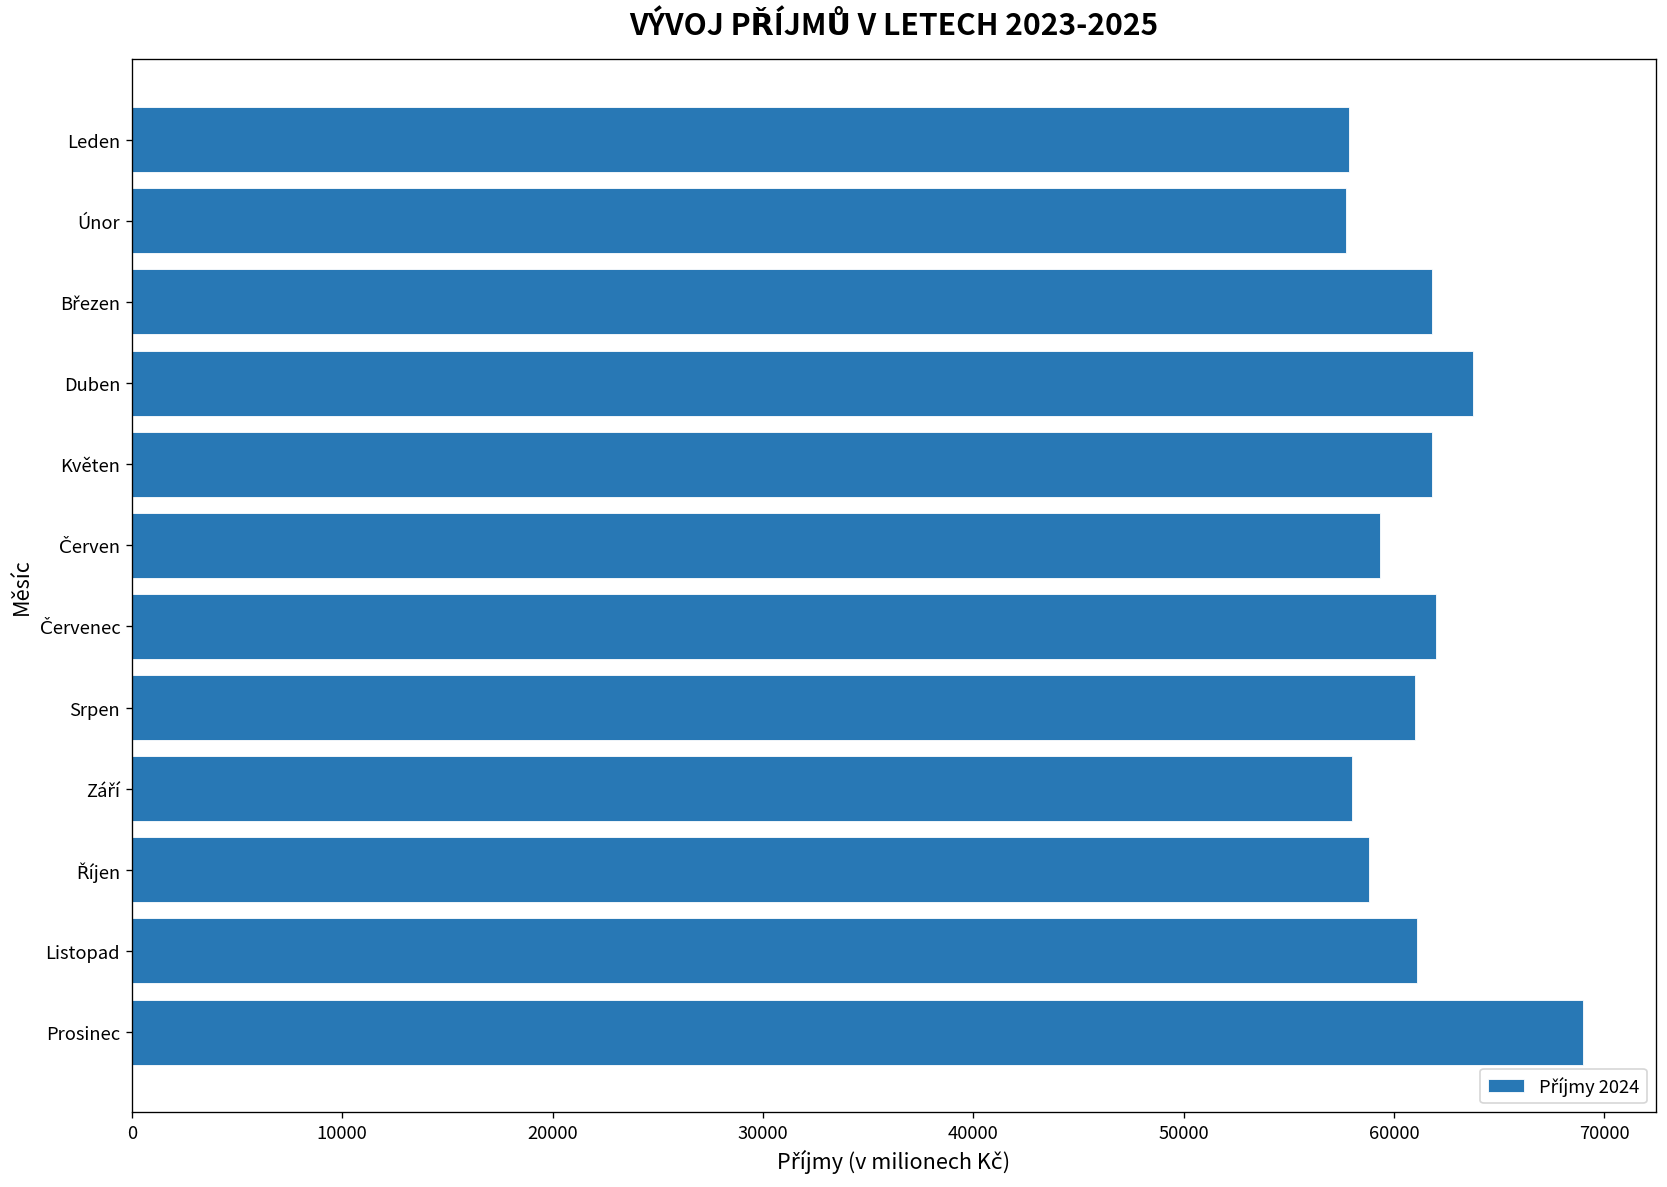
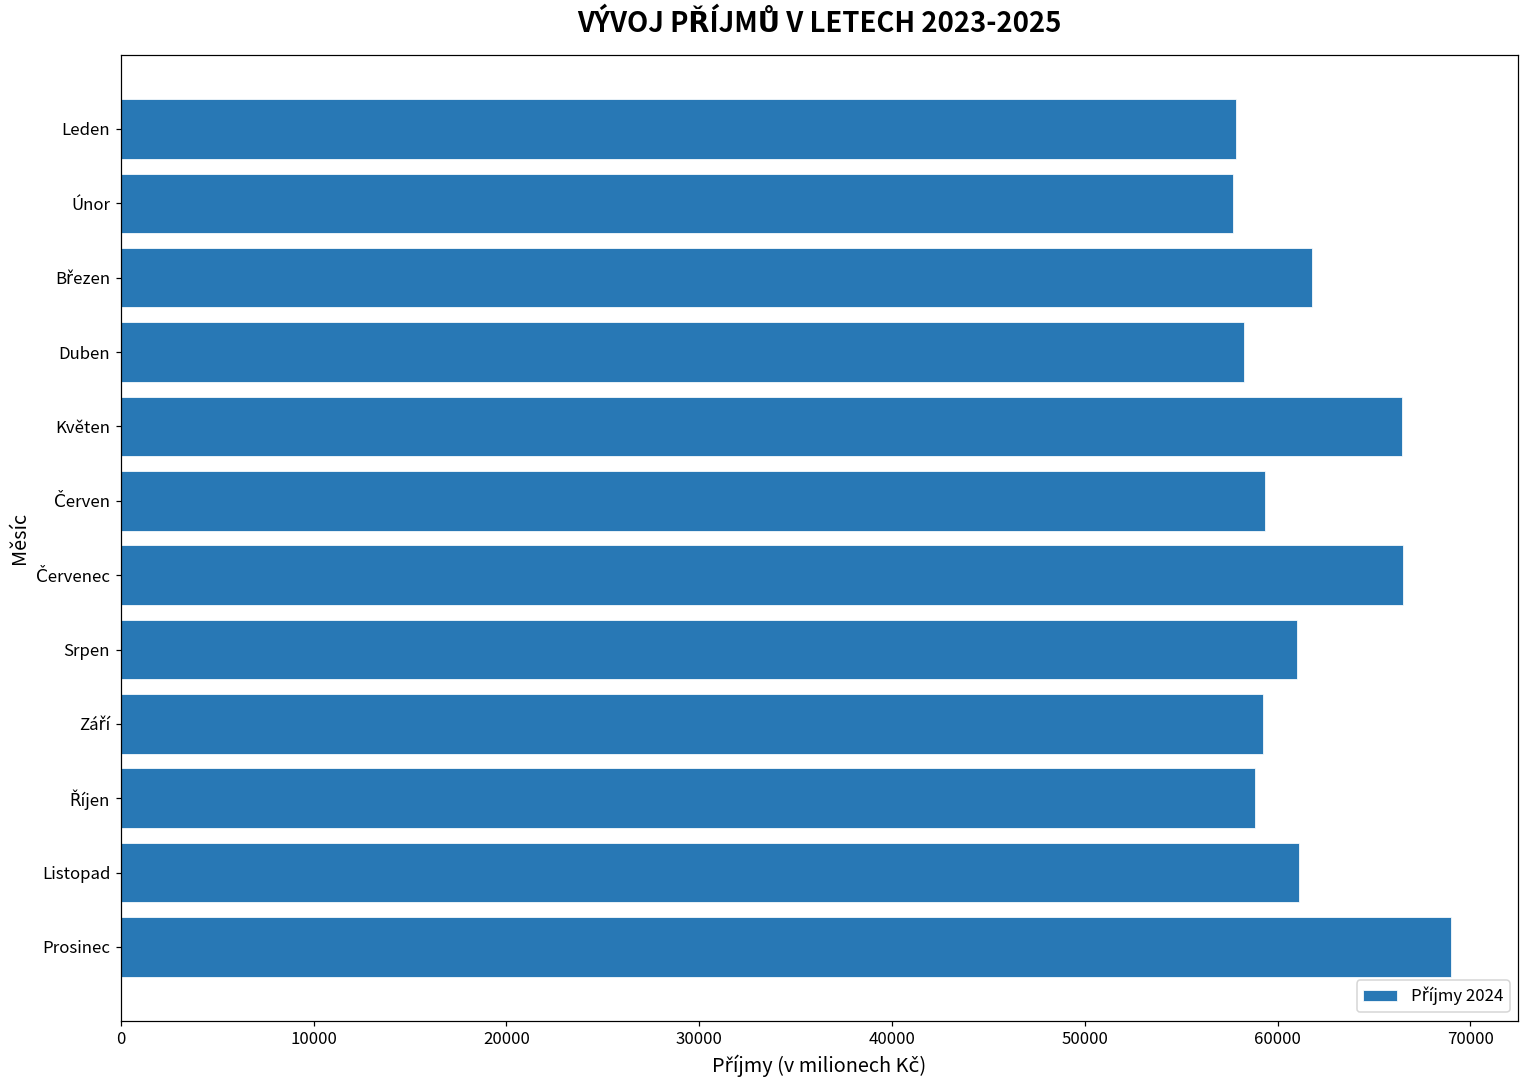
  {
    "Leden": 57900,
    "Únor": 57700,
    "Březen": 61800,
-   "Duben": 63800,
-   "Květen": 61800,
+   "Duben": 58300,
+   "Květen": 66400,
    "Červen": 59300,
-   "Červenec": 62000,
+   "Červenec": 66500,
    "Srpen": 61000,
-   "Září": 58000,
+   "Září": 59200,
    "Říjen": 58800,
    "Listopad": 61100,
    "Prosinec": 69000
  }
